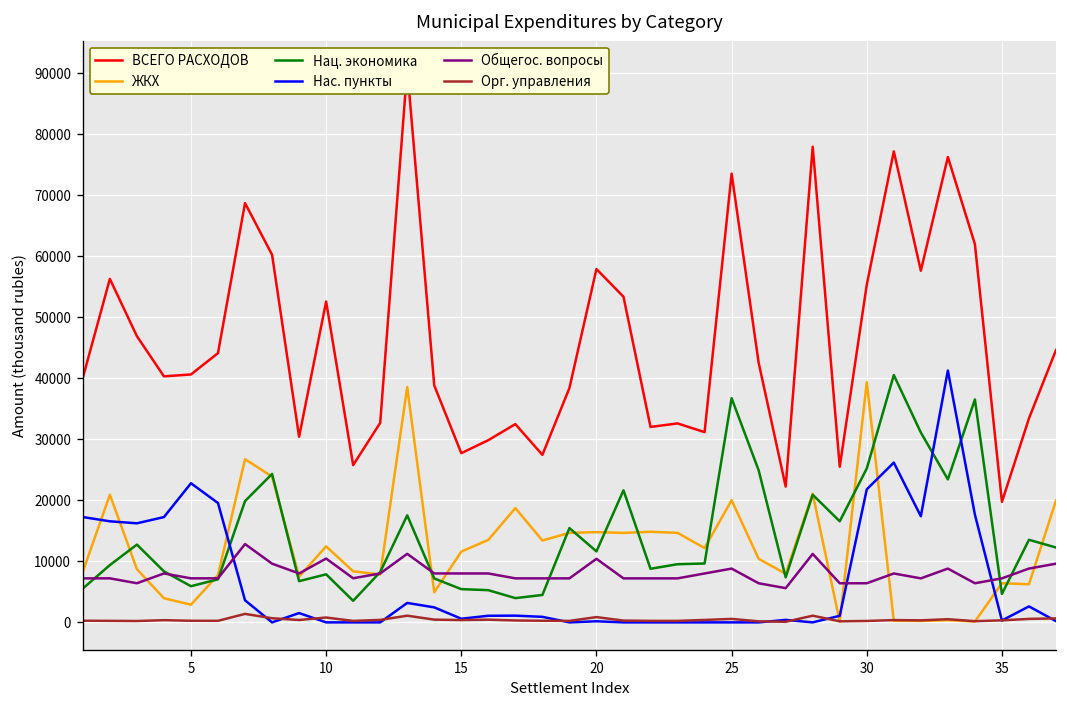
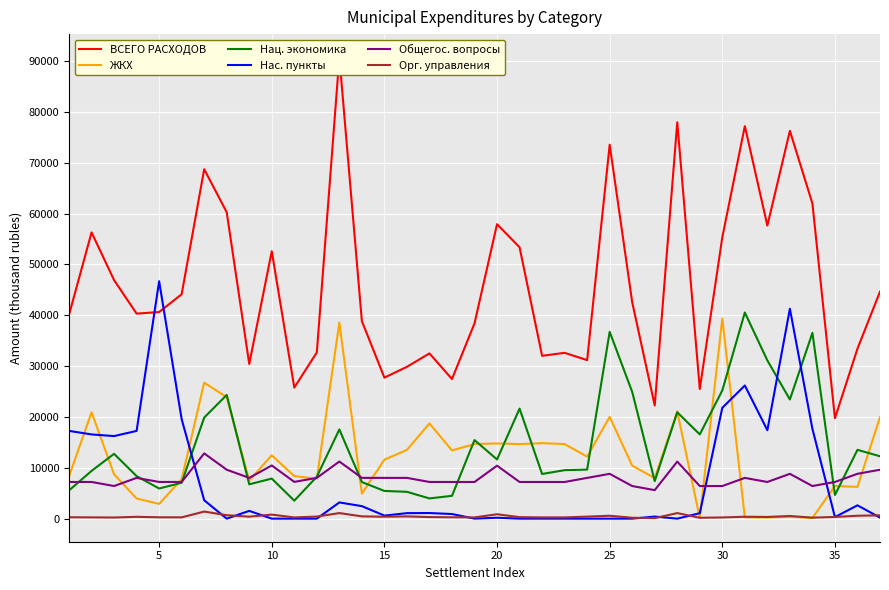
  {
    "ВСЕГО РАСХОДОВ": {
      "5": 41000,
      "10": 53000,
      "15": 28000,
      "20": 58000,
      "25": 74000,
      "30": 55000,
      "35": 20000
    },
    "ЖКХ": {
      "5": 3000,
      "10": 12000,
      "15": 12000,
      "20": 15000,
      "25": 20000,
      "30": 39000,
      "35": 6000
    },
    "Нац. экономика": {
      "5": 6000,
      "10": 8000,
      "15": 5000,
      "20": 12000,
      "25": 37000,
      "30": 25000,
      "35": 5000
    },
    "Нас. пункты": {
-     "5": 23000,
+     "5": 47000,
      "10": 0,
      "20": 0,
      "25": 0,
      "30": 22000
    },
    "Общегос. вопросы": {
      "5": 7000,
      "10": 10000,
      "15": 8000,
      "20": 10000,
      "25": 9000,
      "30": 6000,
      "35": 7000
    },
    "Орг. управления": {
      "5": 0,
      "10": 1000,
      "20": 1000,
      "25": 1000,
      "30": 0
    }
  }
